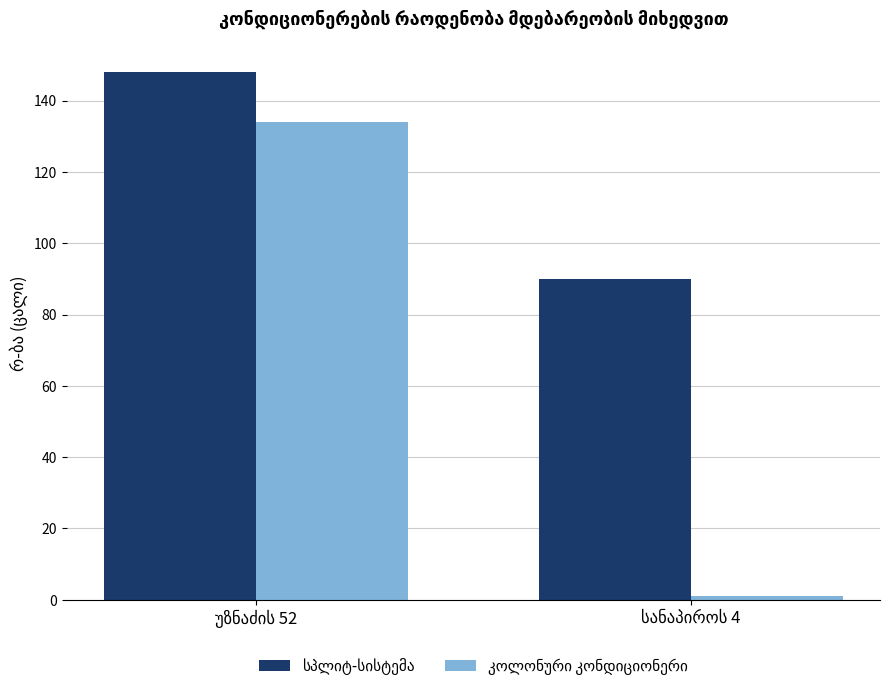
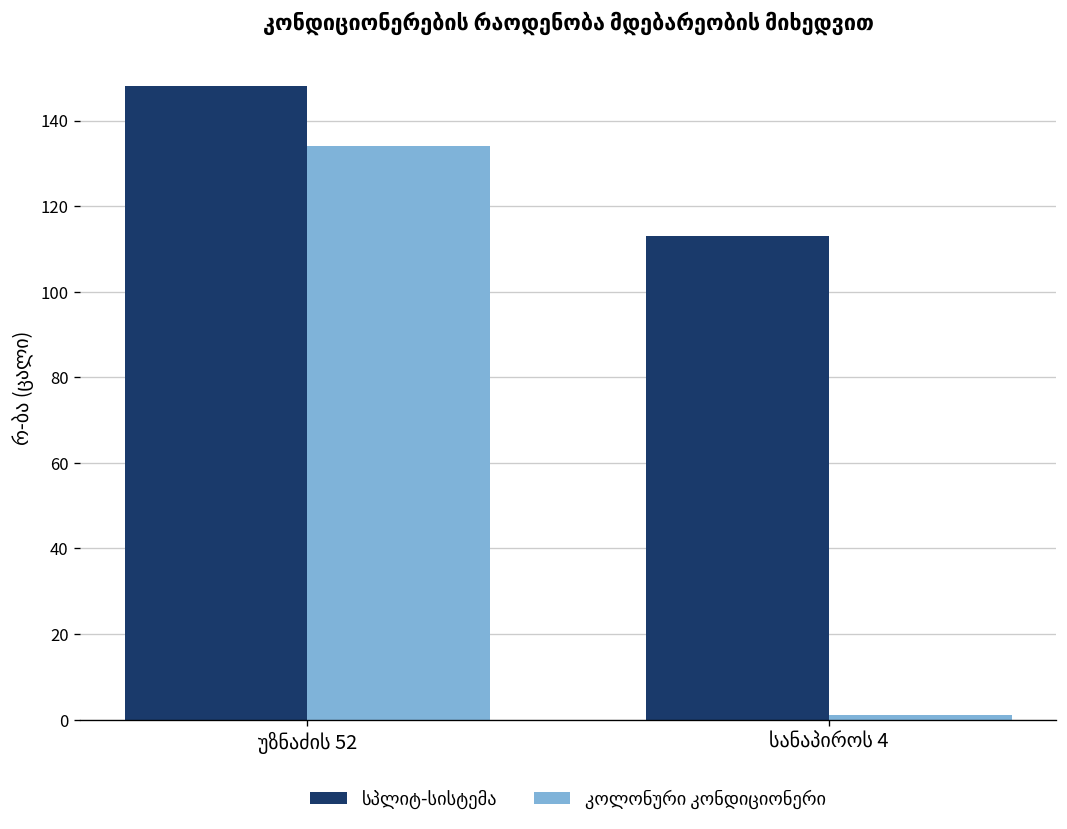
  {
    "სპლიტ-სისტემა": {
      "უზნაძის 52": 148,
-     "სანაპიროს 4": 90
+     "სანაპიროს 4": 113
    },
    "კოლონური კონდიციონერი": {
      "უზნაძის 52": 134,
      "სანაპიროს 4": 1
    }
  }
